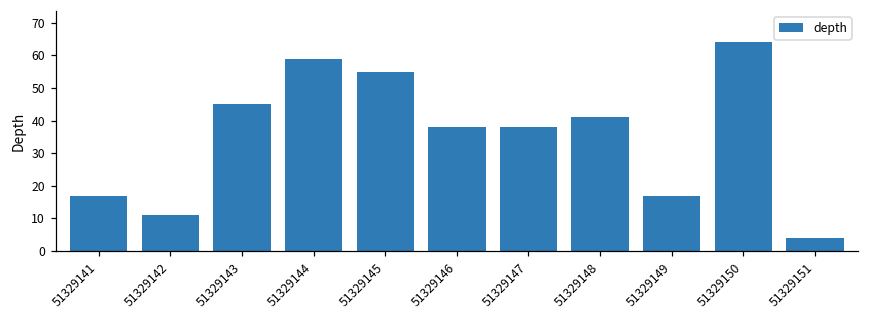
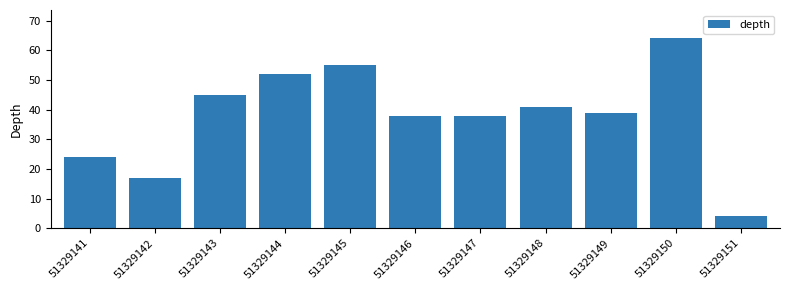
  {
-   "51329141": 17,
-   "51329142": 11,
+   "51329141": 24,
+   "51329142": 17,
    "51329143": 45,
-   "51329144": 59,
+   "51329144": 52,
    "51329145": 55,
    "51329146": 38,
    "51329147": 38,
    "51329148": 41,
-   "51329149": 17,
+   "51329149": 39,
    "51329150": 64,
    "51329151": 4
  }
